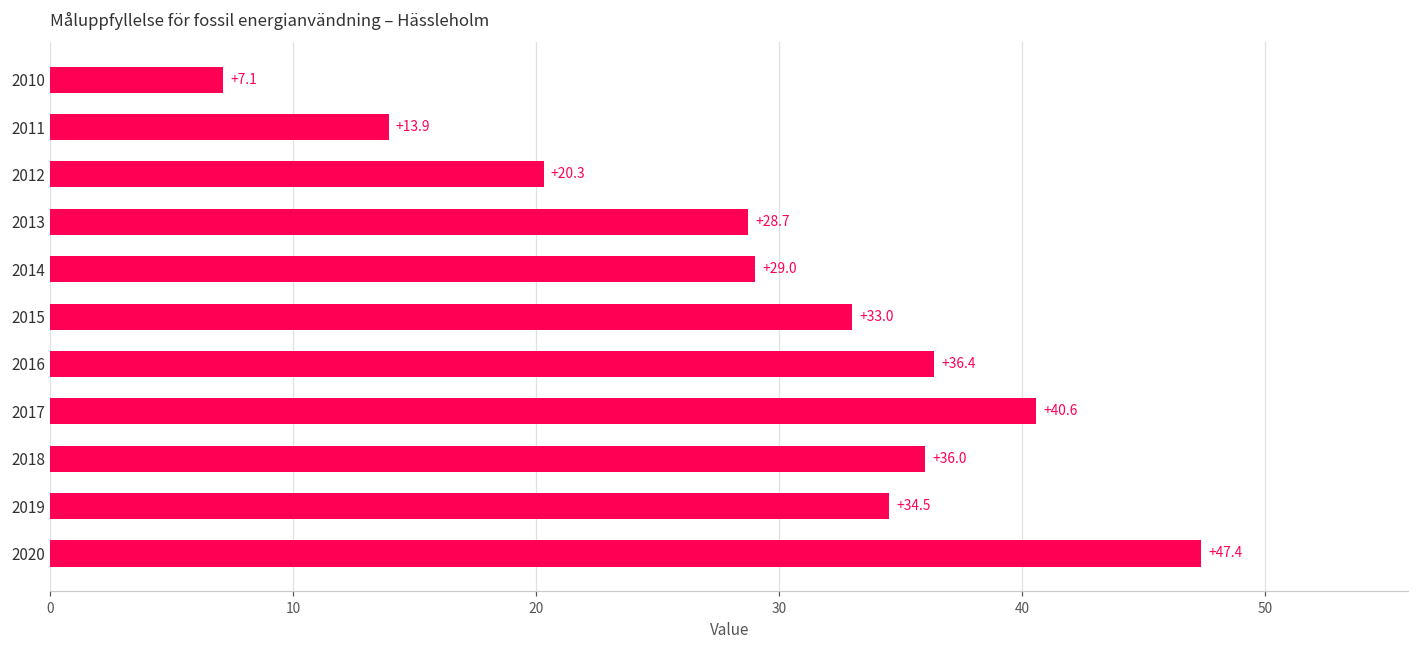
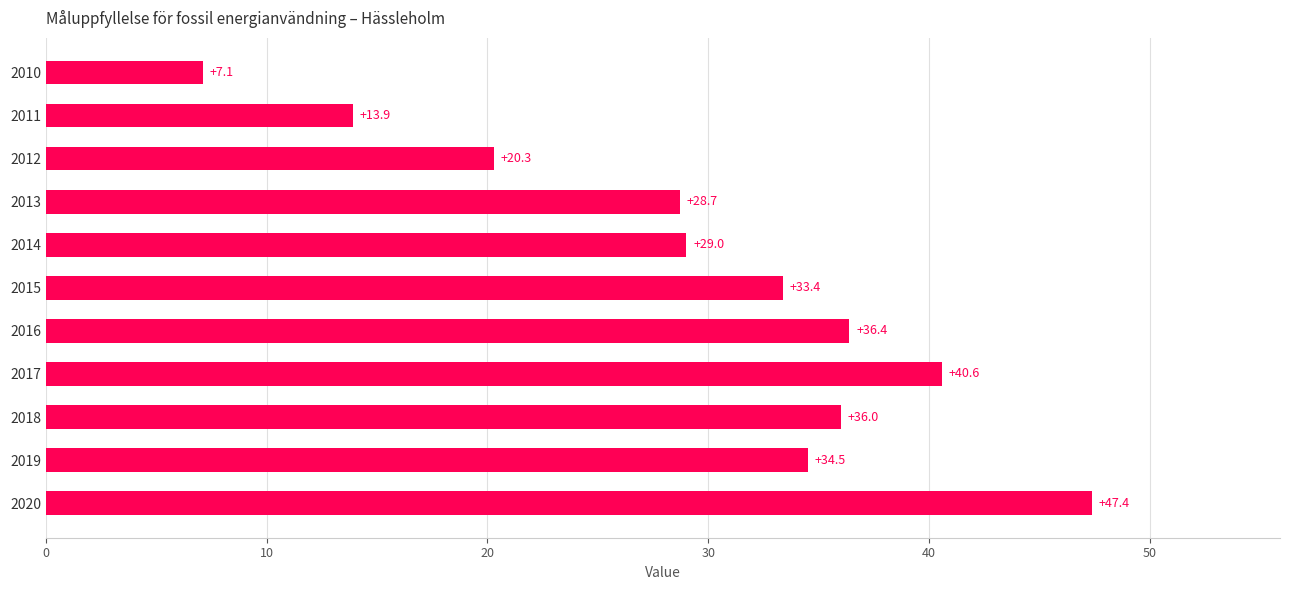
  {
    "2010": "+7.1",
    "2011": "+13.9",
    "2012": "+20.3",
    "2013": "+28.7",
    "2014": "+29.0",
-   "2015": "+33.0",
+   "2015": "+33.4",
    "2016": "+36.4",
    "2017": "+40.6",
    "2018": "+36.0",
    "2019": "+34.5",
    "2020": "+47.4"
  }
